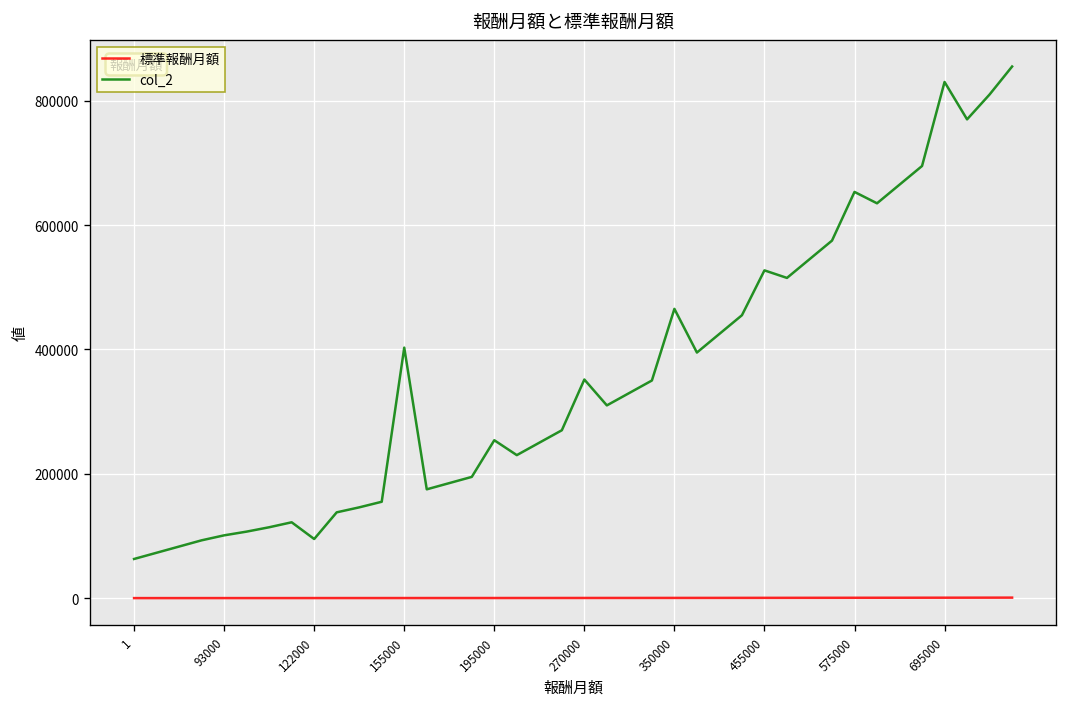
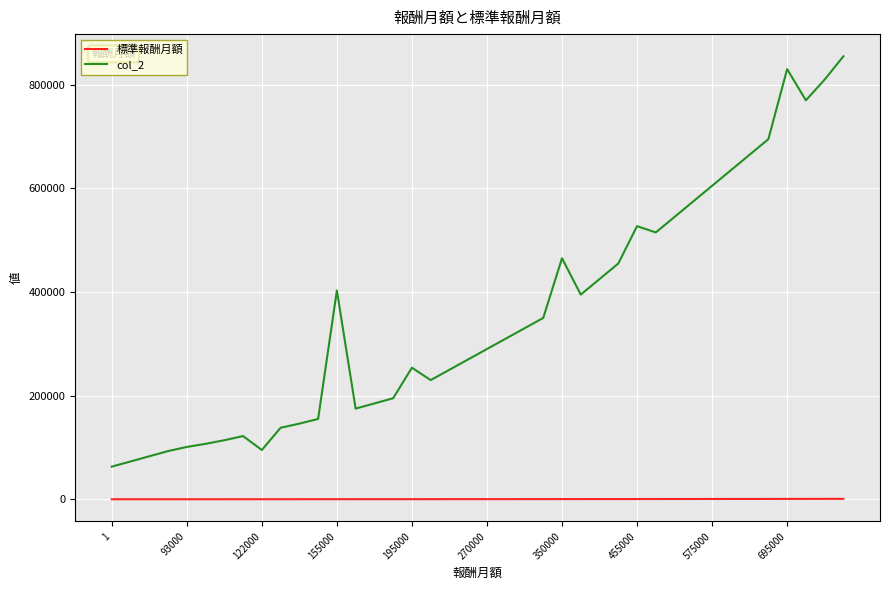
  {
    "標準報酬月額": {
      "93000": 0,
      "122000": 0,
      "155000": 0,
      "195000": 0,
      "270000": 0,
      "350000": 0,
      "455000": 0,
      "575000": 0,
      "695000": 0
    },
    "col_2": {
      "93000": 100000,
      "122000": 100000,
      "155000": 400000,
      "195000": 250000,
-     "270000": 350000,
+     "270000": 290000,
      "350000": 470000,
      "455000": 530000,
-     "575000": 650000,
+     "575000": 600000,
      "695000": 830000
    }
  }
